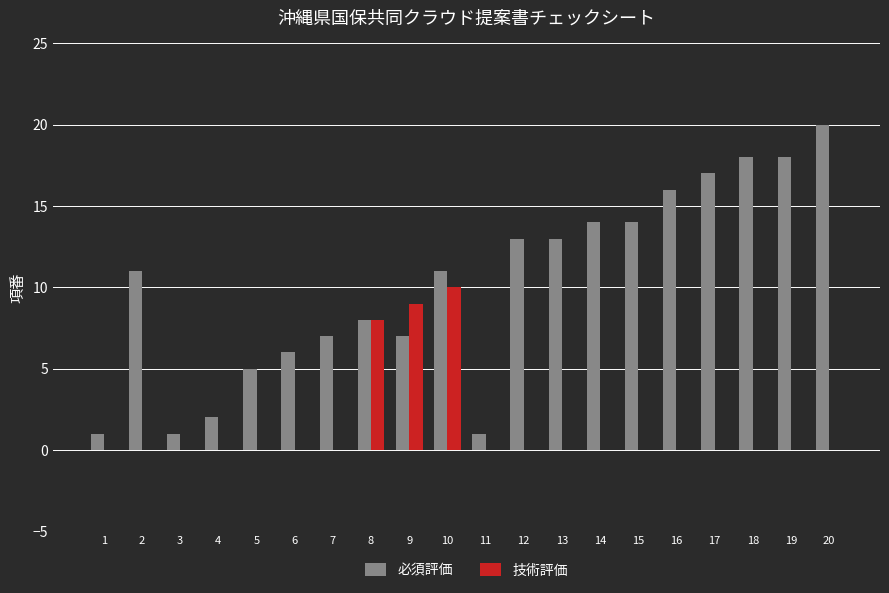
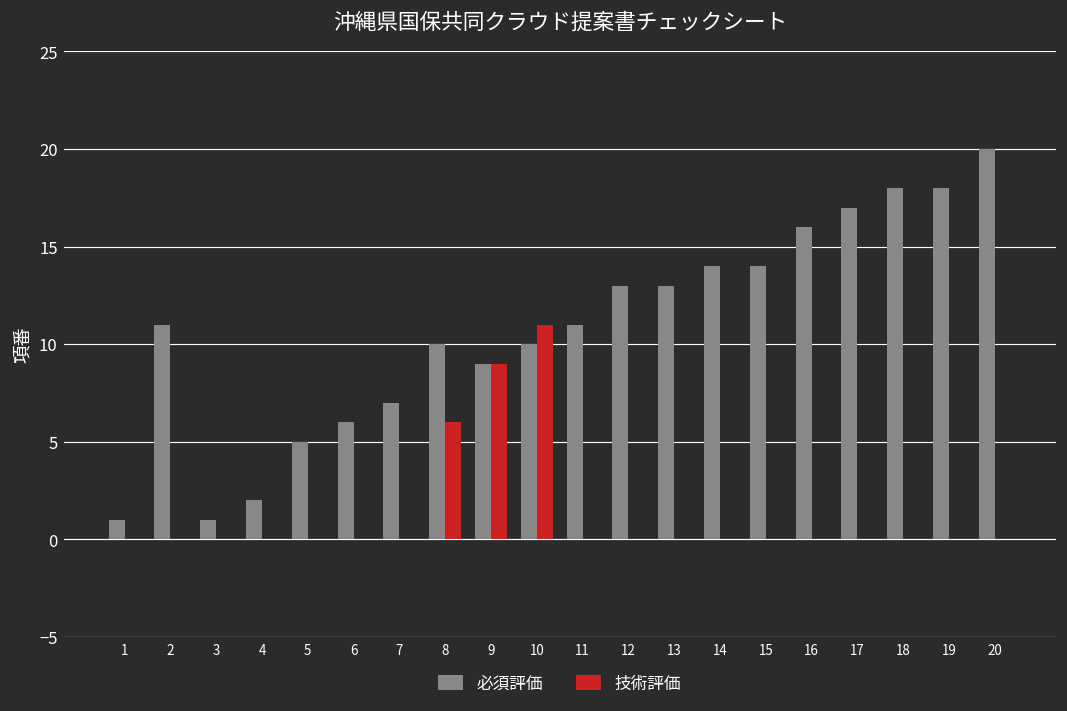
  {
    "必須評価": {
      "1": 1,
      "2": 11,
      "3": 1,
      "4": 2,
      "5": 5,
      "6": 6,
      "7": 7,
-     "8": 8,
-     "9": 7,
-     "10": 11,
-     "11": 1,
+     "8": 10,
+     "9": 9,
+     "10": 10,
+     "11": 11,
      "12": 13,
      "13": 13,
      "14": 14,
      "15": 14,
      "16": 16,
      "17": 17,
      "18": 18,
      "19": 18,
      "20": 20
    },
    "技術評価": {
      "1": 0,
      "2": 0,
      "3": 0,
      "4": 0,
      "5": 0,
      "6": 0,
      "7": 0,
-     "8": 8,
+     "8": 6,
      "9": 9,
-     "10": 10,
+     "10": 11,
      "11": 0,
      "12": 0,
      "13": 0,
      "14": 0,
      "15": 0,
      "16": 0,
      "17": 0,
      "18": 0,
      "19": 0,
      "20": 0
    }
  }
